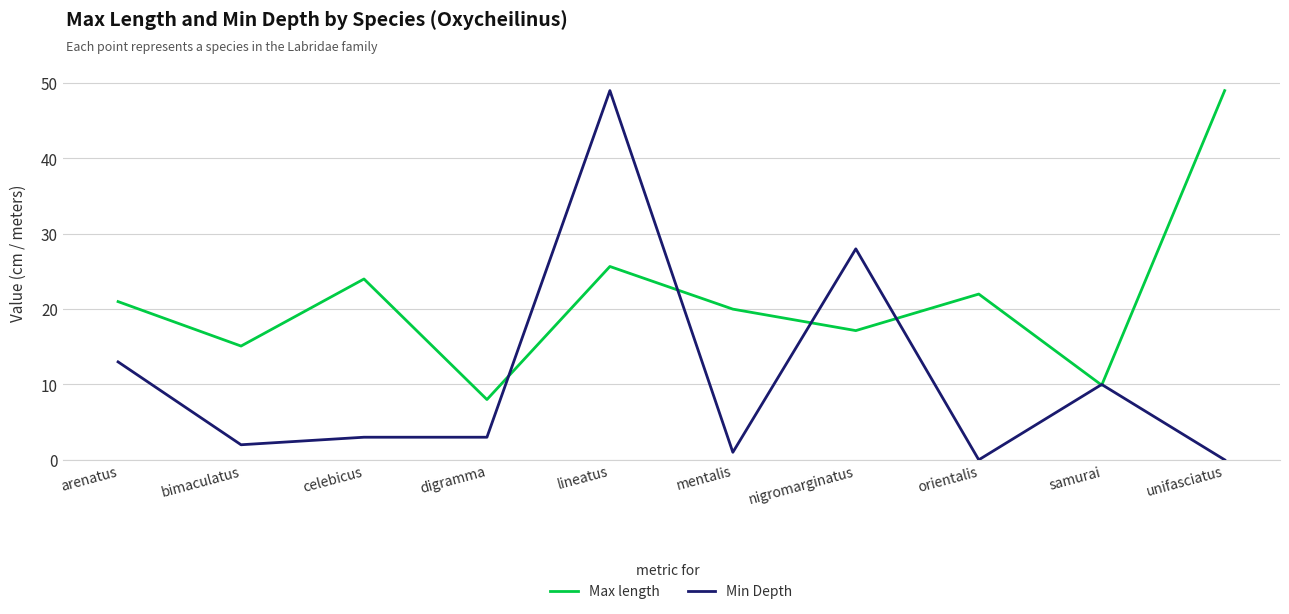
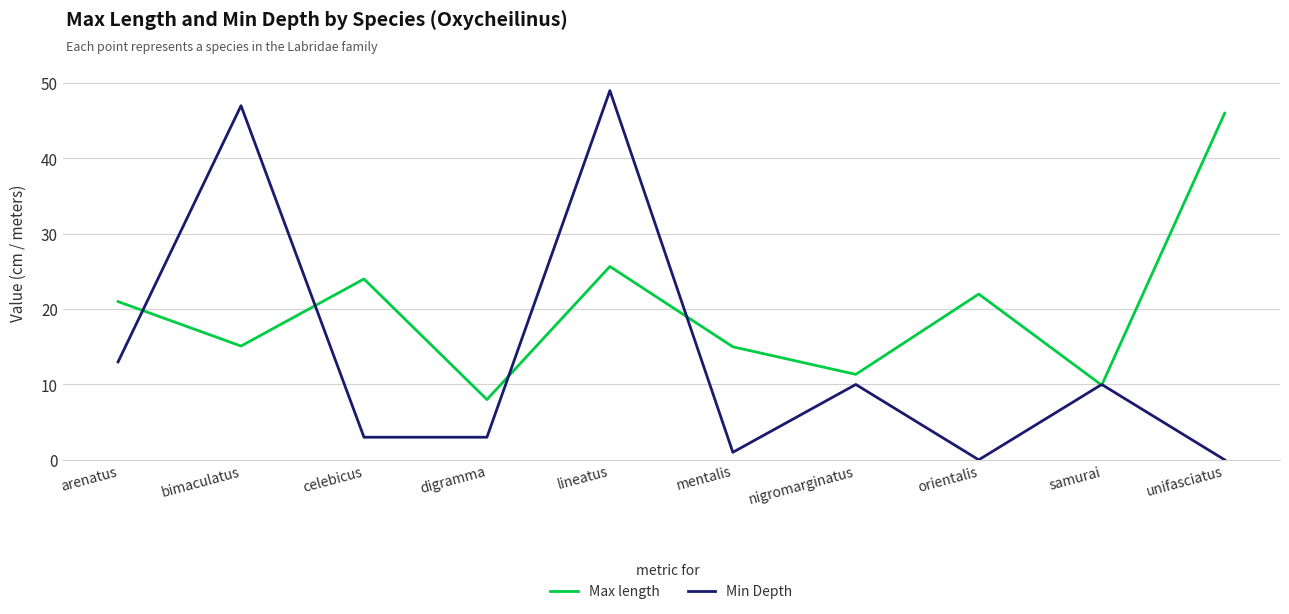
  {
    "Max length": {
      "arenatus": 21,
      "bimaculatus": 15,
      "celebicus": 24,
      "digramma": 8,
      "lineatus": 26,
-     "mentalis": 20,
-     "nigromarginatus": 17,
+     "mentalis": 15,
+     "nigromarginatus": 11,
      "orientalis": 22,
-     "unifasciatus": 49
+     "unifasciatus": 46
    },
    "Min Depth": {
      "arenatus": 13,
-     "bimaculatus": 2,
+     "bimaculatus": 47,
      "celebicus": 3,
      "digramma": 3,
      "lineatus": 49,
      "mentalis": 1,
-     "nigromarginatus": 28,
+     "nigromarginatus": 10,
      "orientalis": 0,
      "unifasciatus": 0
    }
  }
